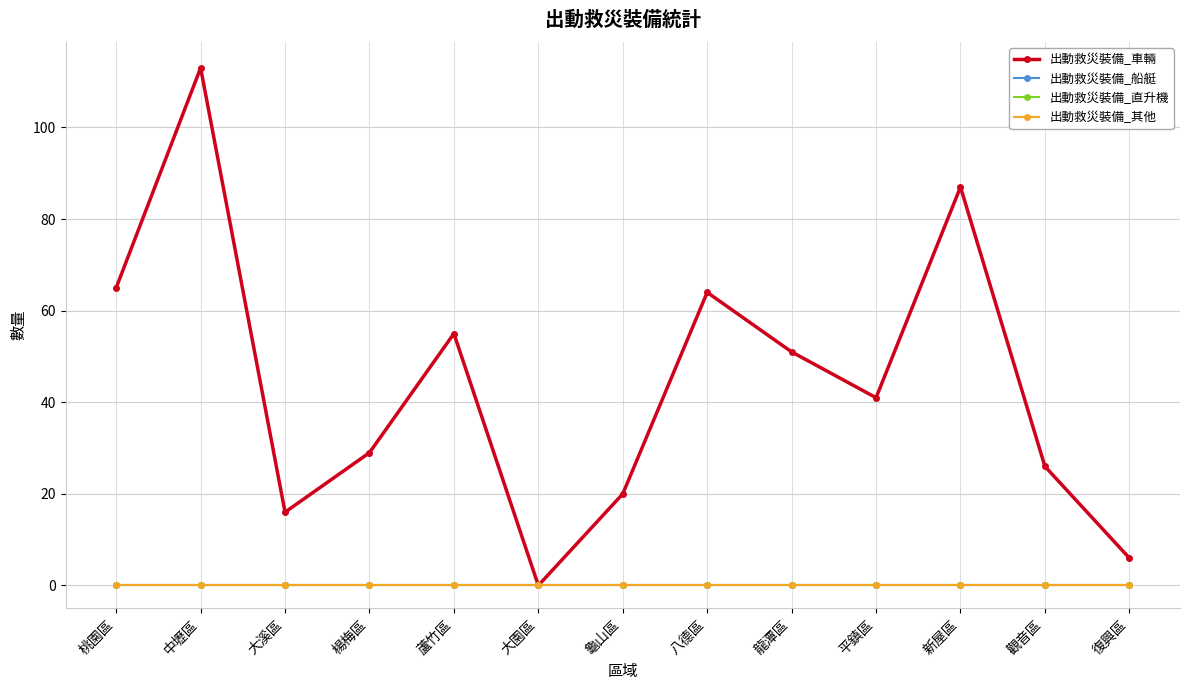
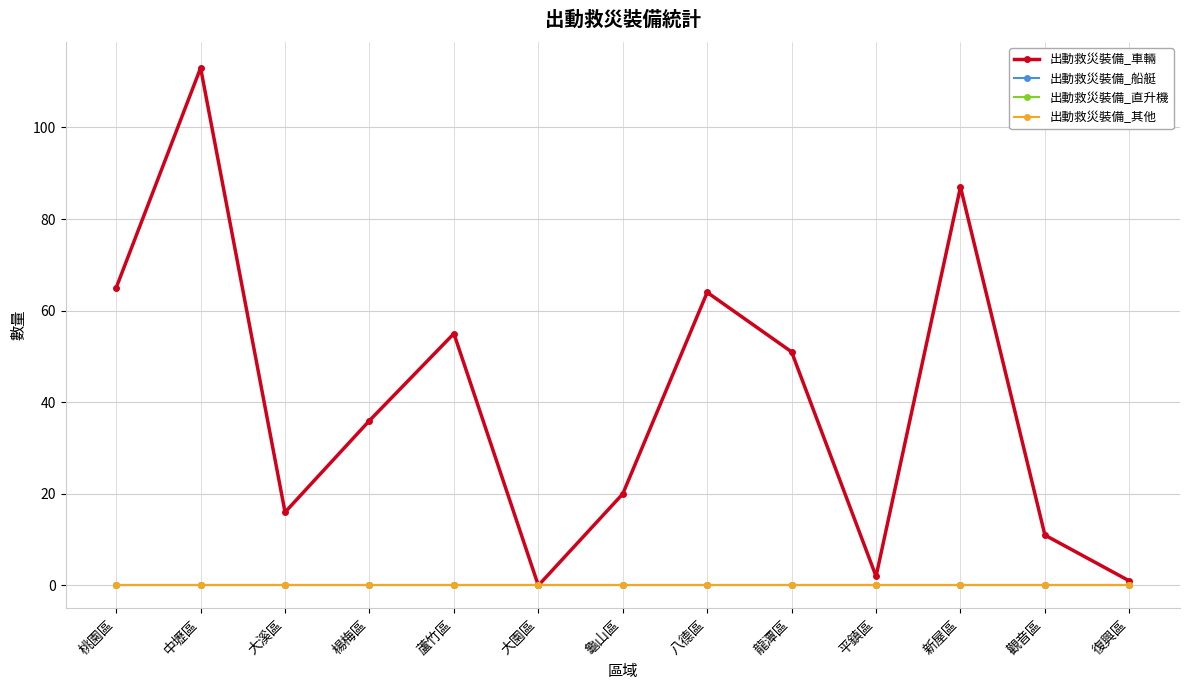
  {
    "出動救災裝備_車輛": {
      "桃園區": 65,
      "中壢區": 113,
      "大溪區": 16,
-     "楊梅區": 29,
+     "楊梅區": 36,
      "蘆竹區": 55,
      "龜山區": 20,
      "八德區": 64,
      "龍潭區": 51,
-     "平鎮區": 41,
+     "平鎮區": 2,
      "新屋區": 87,
-     "觀音區": 26,
-     "復興區": 6
+     "觀音區": 11,
+     "復興區": 1
    },
    "出動救災裝備_其他": {
      "桃園區": 0,
      "中壢區": 0,
      "大溪區": 0,
      "楊梅區": 0,
      "蘆竹區": 0,
      "龜山區": 0,
      "八德區": 0,
      "龍潭區": 0,
      "平鎮區": 0,
      "新屋區": 0,
      "觀音區": 0,
      "復興區": 0
    }
  }
